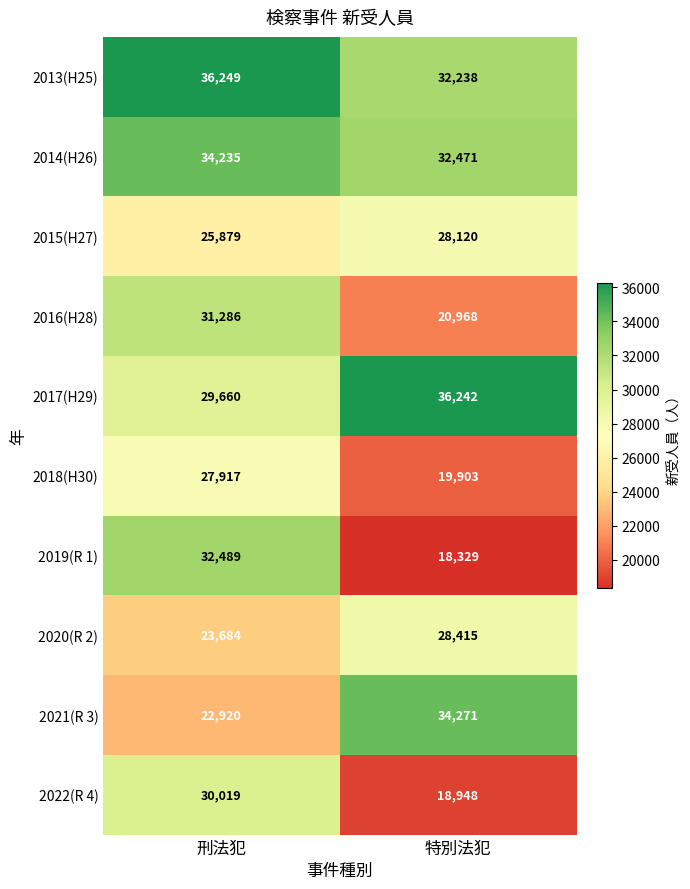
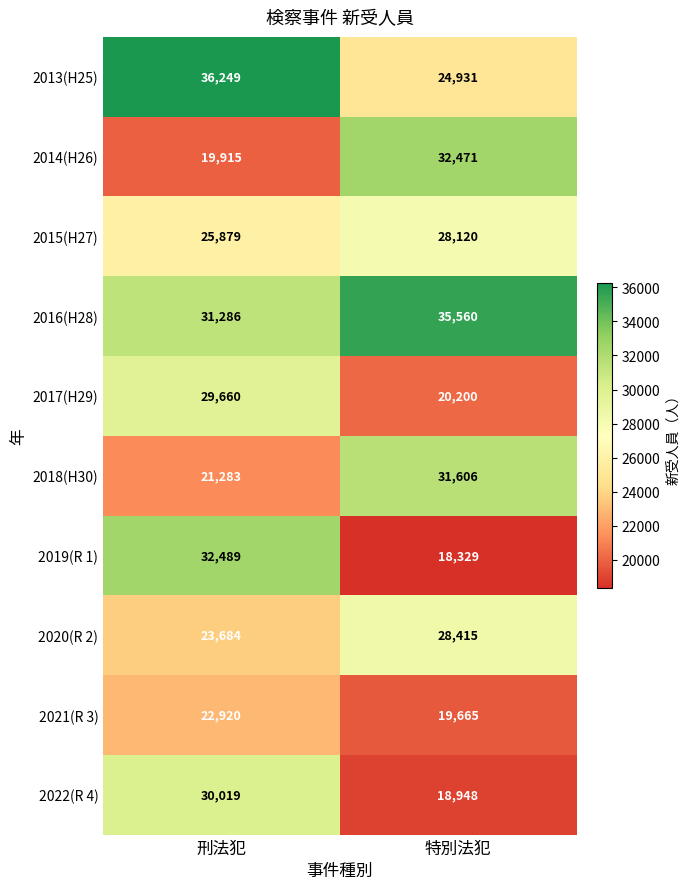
  {
    "2013(H25)": {
      "刑法犯": "36,249",
-     "特別法犯": "32,238"
+     "特別法犯": "24,931"
    },
    "2014(H26)": {
-     "刑法犯": "34,235",
+     "刑法犯": "19,915",
      "特別法犯": "32,471"
    },
    "2015(H27)": {
      "刑法犯": "25,879",
      "特別法犯": "28,120"
    },
    "2016(H28)": {
      "刑法犯": "31,286",
-     "特別法犯": "20,968"
+     "特別法犯": "35,560"
    },
    "2017(H29)": {
      "刑法犯": "29,660",
-     "特別法犯": "36,242"
+     "特別法犯": "20,200"
    },
    "2018(H30)": {
-     "刑法犯": "27,917",
-     "特別法犯": "19,903"
+     "刑法犯": "21,283",
+     "特別法犯": "31,606"
    },
    "2019(R 1)": {
      "刑法犯": "32,489",
      "特別法犯": "18,329"
    },
    "2020(R 2)": {
      "刑法犯": "23,684",
      "特別法犯": "28,415"
    },
    "2021(R 3)": {
      "刑法犯": "22,920",
-     "特別法犯": "34,271"
+     "特別法犯": "19,665"
    },
    "2022(R 4)": {
      "刑法犯": "30,019",
      "特別法犯": "18,948"
    }
  }
